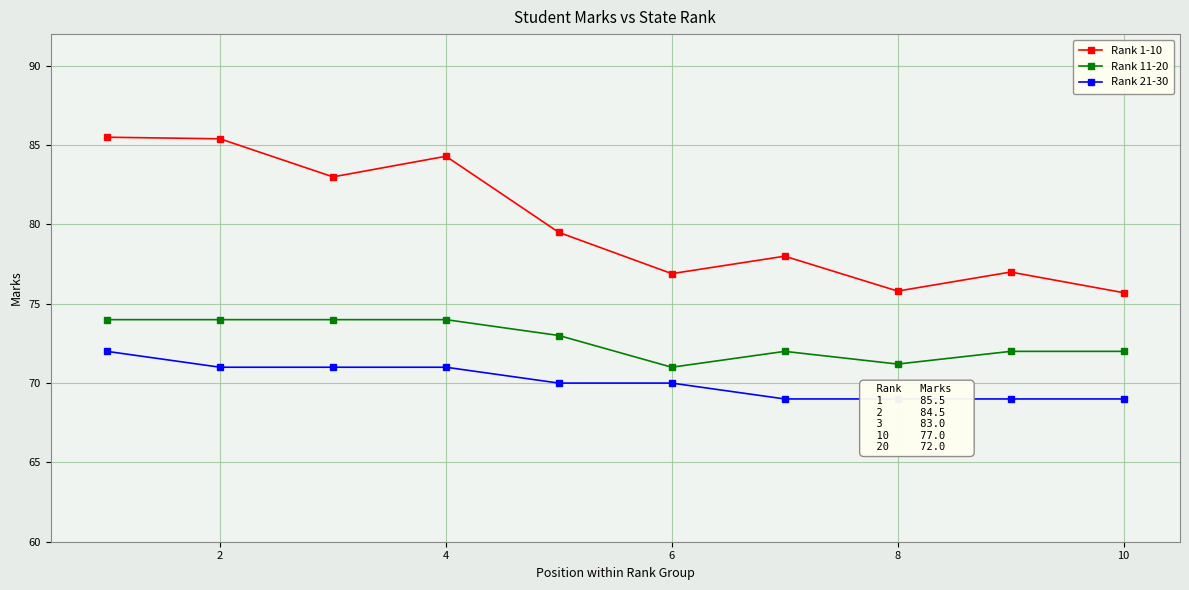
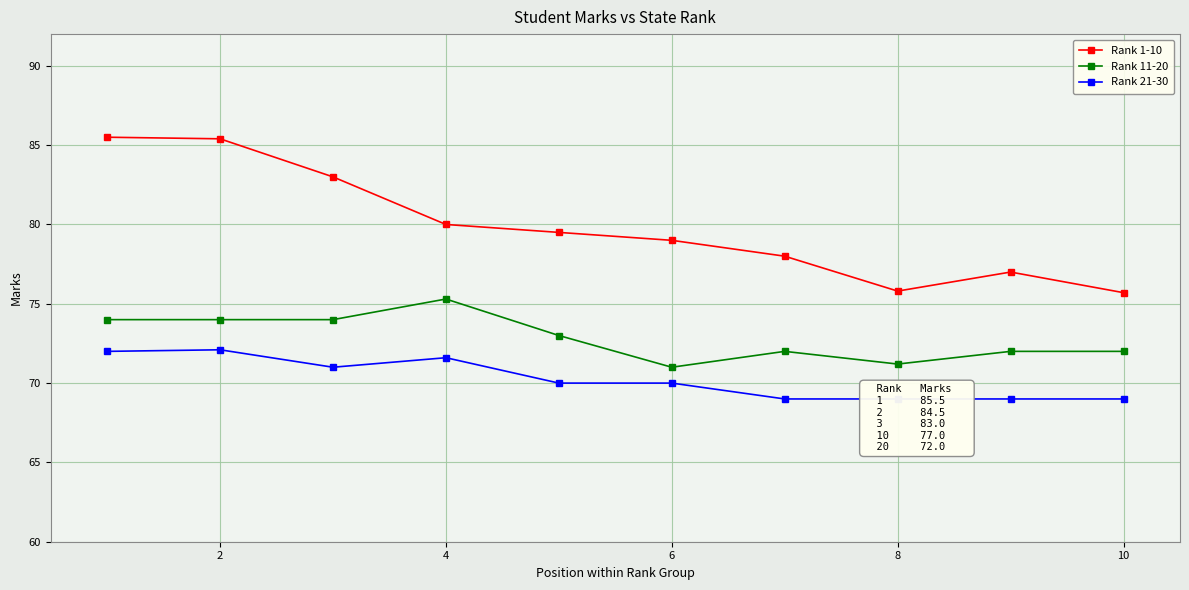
  {
    "Rank 1-10": {
      "2": 85.4,
-     "4": 84.3,
-     "6": 76.9,
+     "4": 80.0,
+     "6": 79.0,
      "8": 75.8,
      "10": 75.7
    },
    "Rank 11-20": {
      "2": 74.0,
-     "4": 74.0,
+     "4": 75.3,
      "6": 71.0,
      "8": 71.2,
      "10": 72.0
    },
    "Rank 21-30": {
-     "2": 71.0,
-     "4": 71.0,
+     "2": 72.1,
+     "4": 71.6,
      "6": 70.0,
      "10": 69.0
    }
  }
